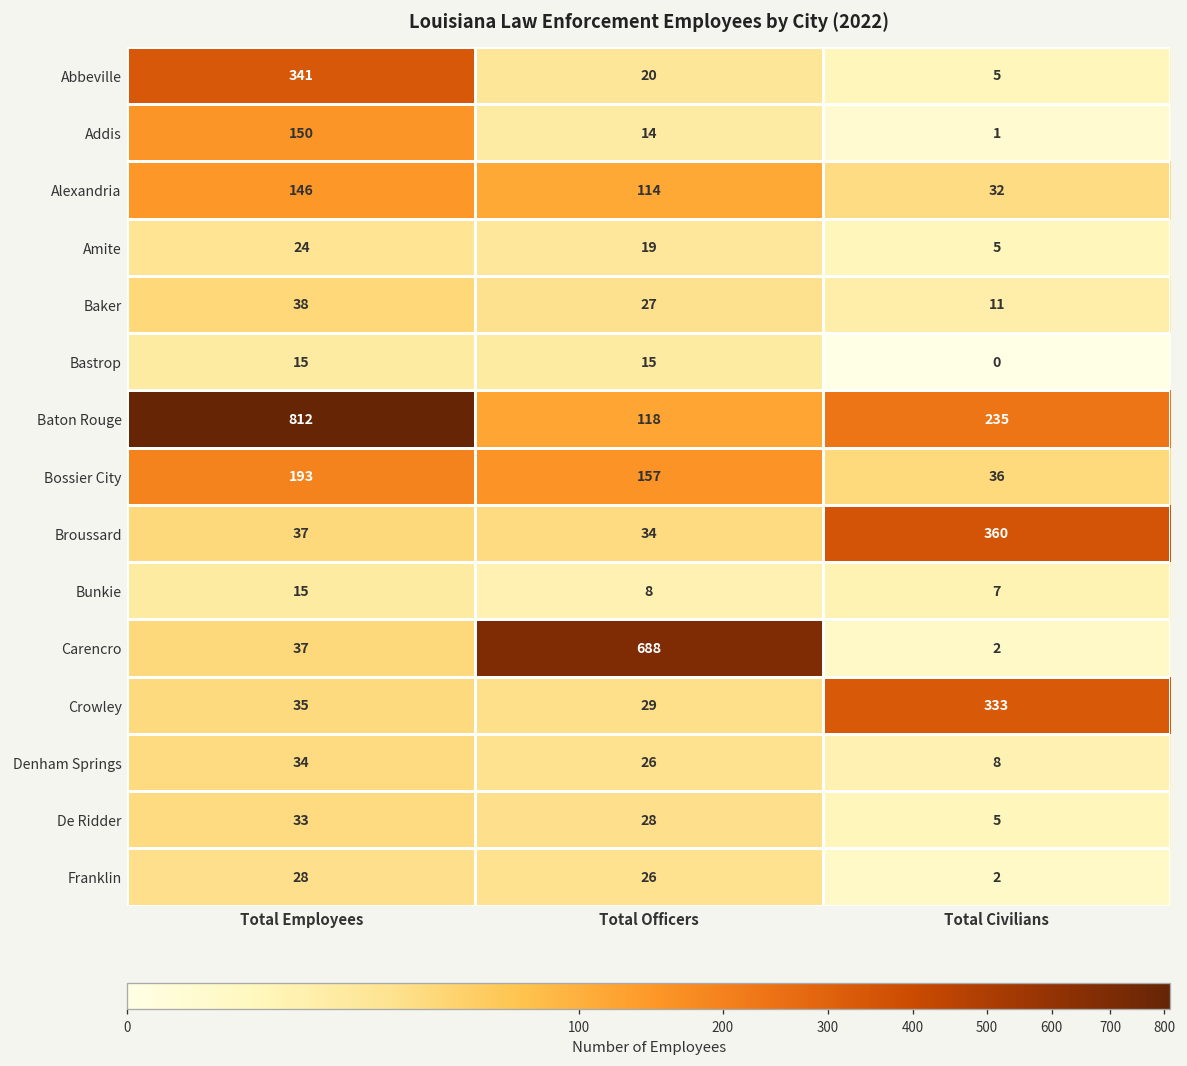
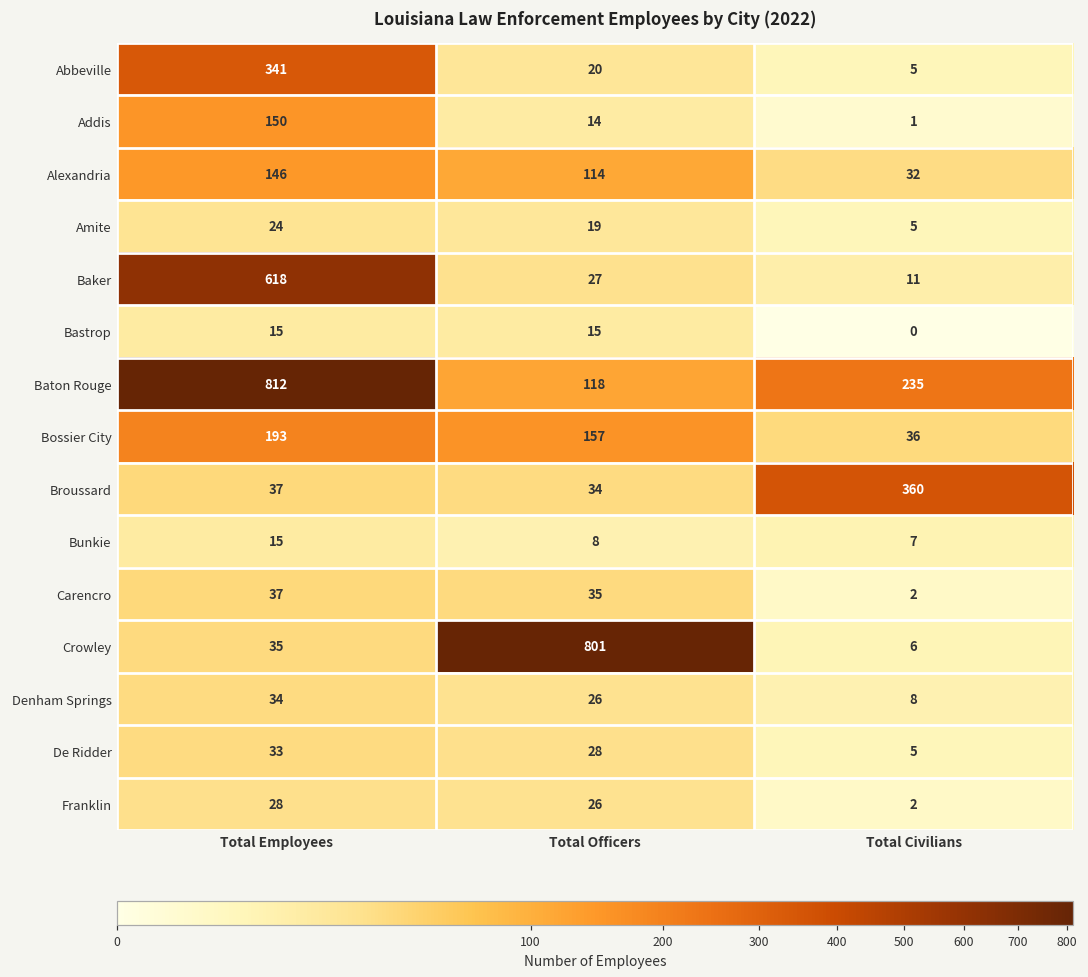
  {
    "Abbeville": {
      "Total Employees": 341,
      "Total Officers": 20,
      "Total Civilians": 5
    },
    "Addis": {
      "Total Employees": 150,
      "Total Officers": 14,
      "Total Civilians": 1
    },
    "Alexandria": {
      "Total Employees": 146,
      "Total Officers": 114,
      "Total Civilians": 32
    },
    "Amite": {
      "Total Employees": 24,
      "Total Officers": 19,
      "Total Civilians": 5
    },
    "Baker": {
-     "Total Employees": 38,
+     "Total Employees": 618,
      "Total Officers": 27,
      "Total Civilians": 11
    },
    "Bastrop": {
      "Total Employees": 15,
      "Total Officers": 15,
      "Total Civilians": 0
    },
    "Baton Rouge": {
      "Total Employees": 812,
      "Total Officers": 118,
      "Total Civilians": 235
    },
    "Bossier City": {
      "Total Employees": 193,
      "Total Officers": 157,
      "Total Civilians": 36
    },
    "Broussard": {
      "Total Employees": 37,
      "Total Officers": 34,
      "Total Civilians": 360
    },
    "Bunkie": {
      "Total Employees": 15,
      "Total Officers": 8,
      "Total Civilians": 7
    },
    "Carencro": {
      "Total Employees": 37,
-     "Total Officers": 688,
+     "Total Officers": 35,
      "Total Civilians": 2
    },
    "Crowley": {
      "Total Employees": 35,
-     "Total Officers": 29,
-     "Total Civilians": 333
+     "Total Officers": 801,
+     "Total Civilians": 6
    },
    "Denham Springs": {
      "Total Employees": 34,
      "Total Officers": 26,
      "Total Civilians": 8
    },
    "De Ridder": {
      "Total Employees": 33,
      "Total Officers": 28,
      "Total Civilians": 5
    },
    "Franklin": {
      "Total Employees": 28,
      "Total Officers": 26,
      "Total Civilians": 2
    }
  }
